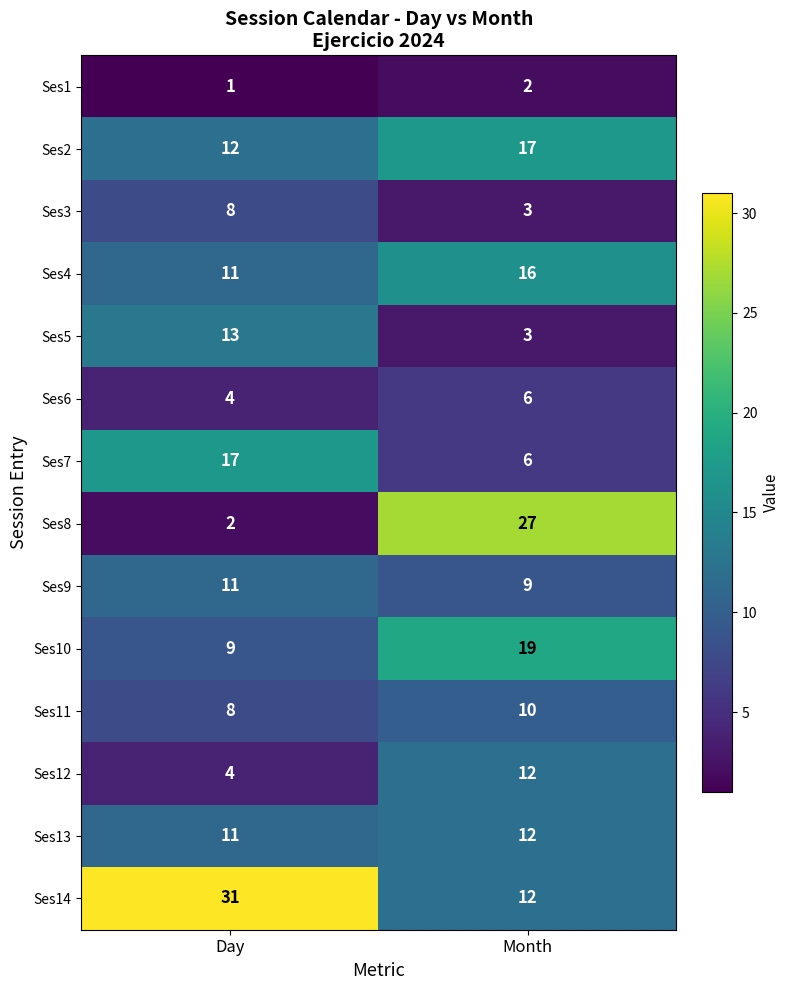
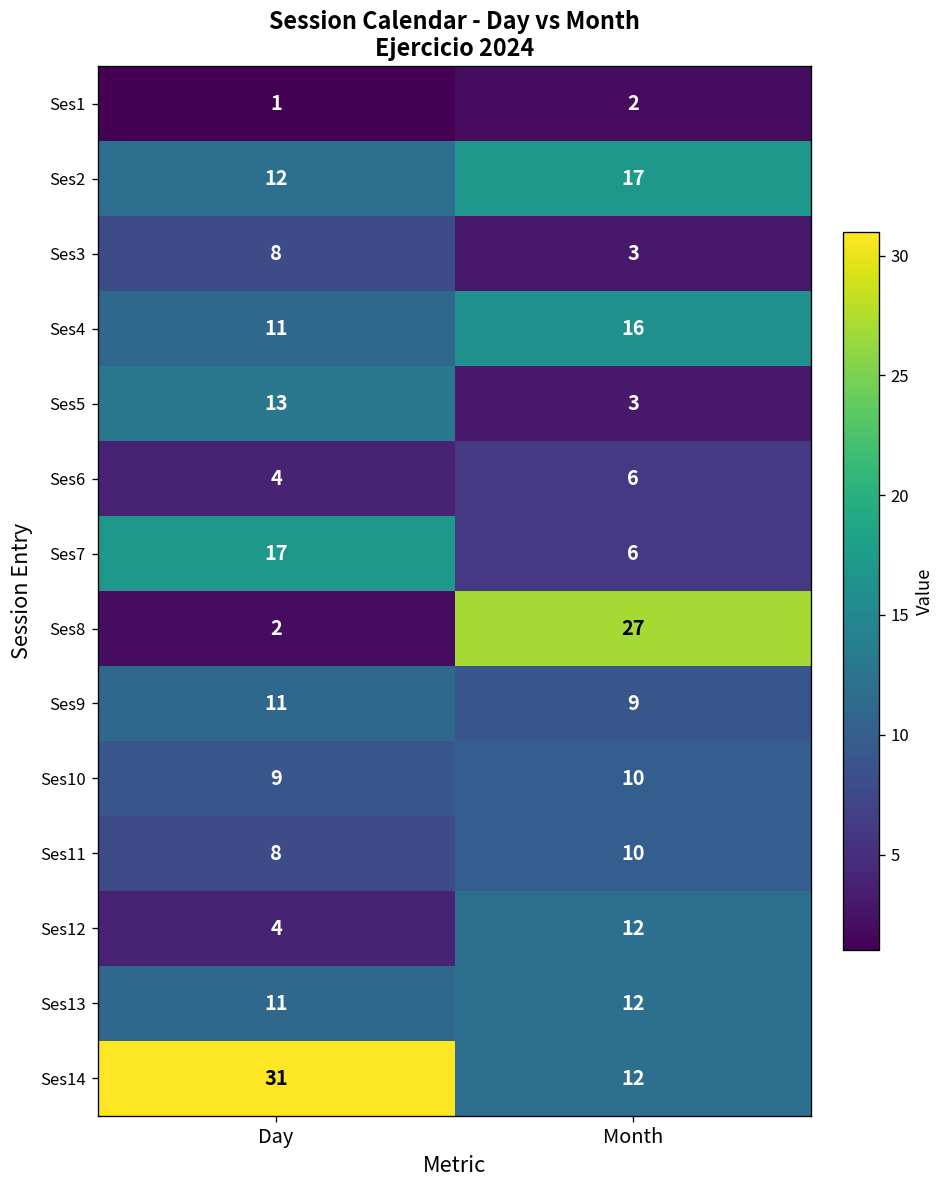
  {
    "Ses1": {
      "Day": 1,
      "Month": 2
    },
    "Ses2": {
      "Day": 12,
      "Month": 17
    },
    "Ses3": {
      "Day": 8,
      "Month": 3
    },
    "Ses4": {
      "Day": 11,
      "Month": 16
    },
    "Ses5": {
      "Day": 13,
      "Month": 3
    },
    "Ses6": {
      "Day": 4,
      "Month": 6
    },
    "Ses7": {
      "Day": 17,
      "Month": 6
    },
    "Ses8": {
      "Day": 2,
      "Month": 27
    },
    "Ses9": {
      "Day": 11,
      "Month": 9
    },
    "Ses10": {
      "Day": 9,
-     "Month": 19
+     "Month": 10
    },
    "Ses11": {
      "Day": 8,
      "Month": 10
    },
    "Ses12": {
      "Day": 4,
      "Month": 12
    },
    "Ses13": {
      "Day": 11,
      "Month": 12
    },
    "Ses14": {
      "Day": 31,
      "Month": 12
    }
  }
